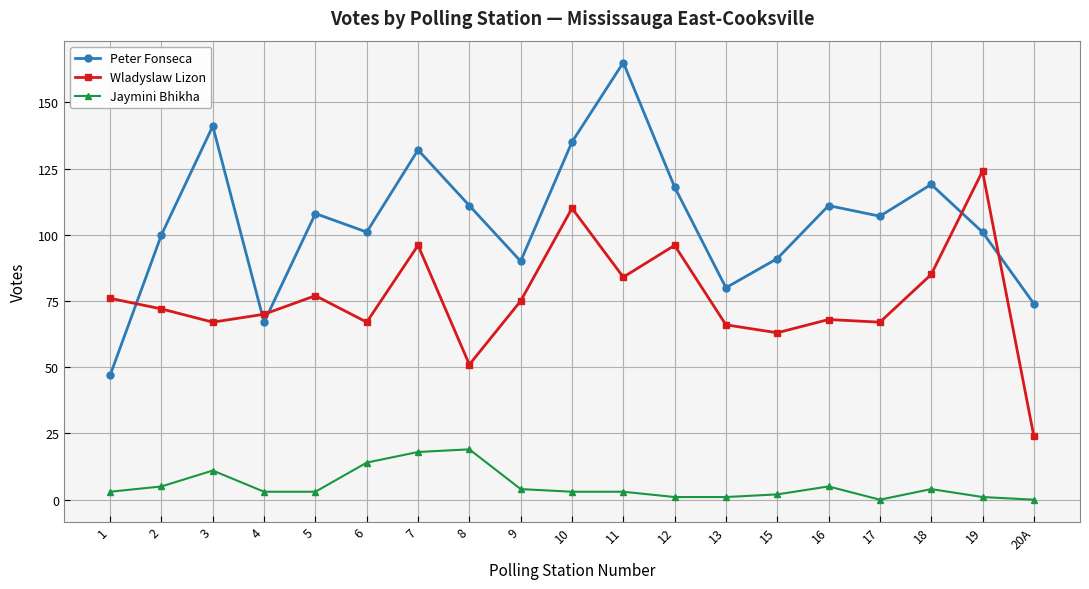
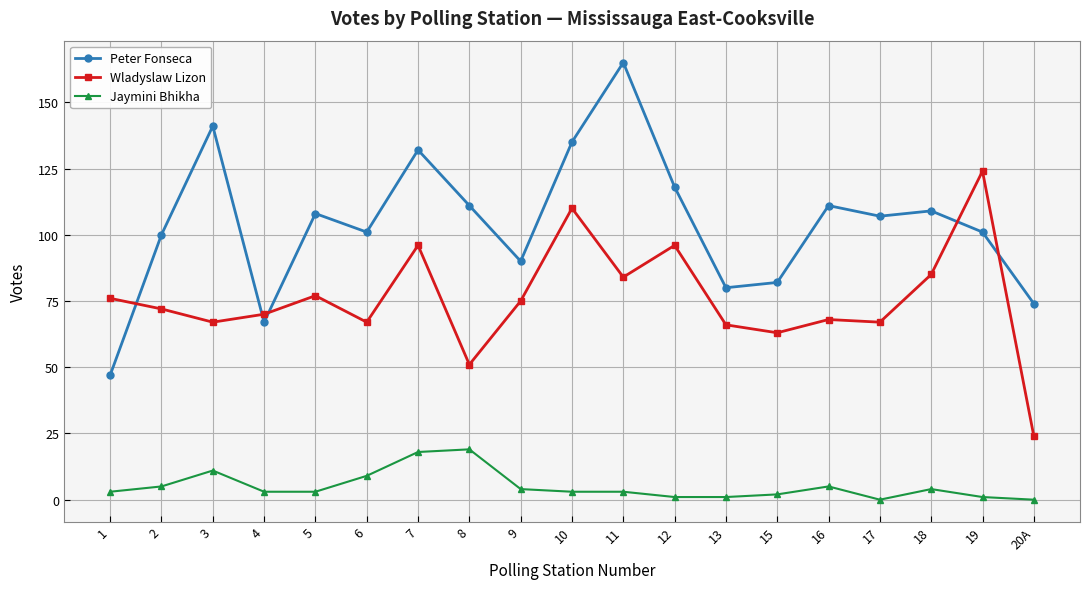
  {
    "Peter Fonseca": {
      "1": 47,
      "2": 100,
      "3": 141,
      "4": 67,
      "5": 108,
      "6": 101,
      "7": 132,
      "8": 111,
      "9": 90,
      "10": 135,
      "11": 165,
      "12": 118,
      "13": 80,
-     "15": 91,
+     "15": 82,
      "16": 111,
      "17": 107,
-     "18": 119,
+     "18": 109,
      "19": 101,
      "20A": 74
    },
    "Wladyslaw Lizon": {
      "1": 76,
      "2": 72,
      "3": 67,
      "4": 70,
      "5": 77,
      "6": 67,
      "7": 96,
      "8": 51,
      "9": 75,
      "10": 110,
      "11": 84,
      "12": 96,
      "13": 66,
      "15": 63,
      "16": 68,
      "17": 67,
      "18": 85,
      "19": 124,
      "20A": 24
    },
    "Jaymini Bhikha": {
      "1": 3,
      "2": 5,
      "3": 11,
      "4": 3,
      "5": 3,
-     "6": 14,
+     "6": 9,
      "7": 18,
      "8": 19,
      "9": 4,
      "10": 3,
      "11": 3,
      "12": 1,
      "13": 1,
      "15": 2,
      "16": 5,
      "17": 0,
      "18": 4,
      "19": 1,
      "20A": 0
    }
  }
